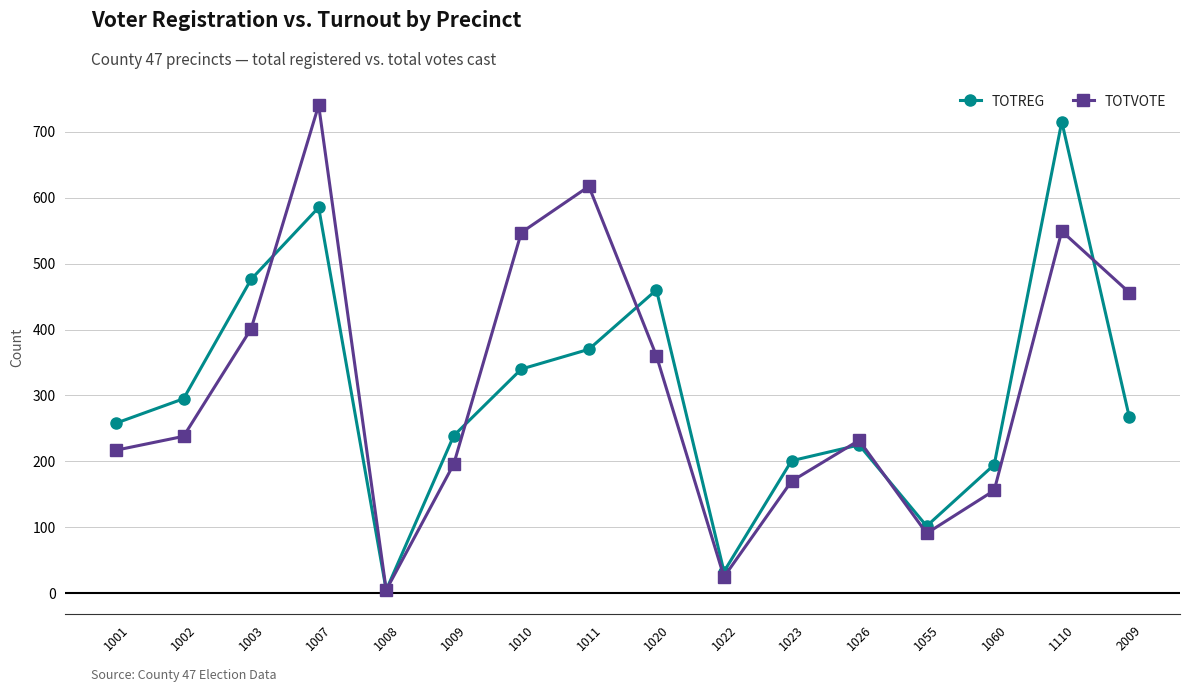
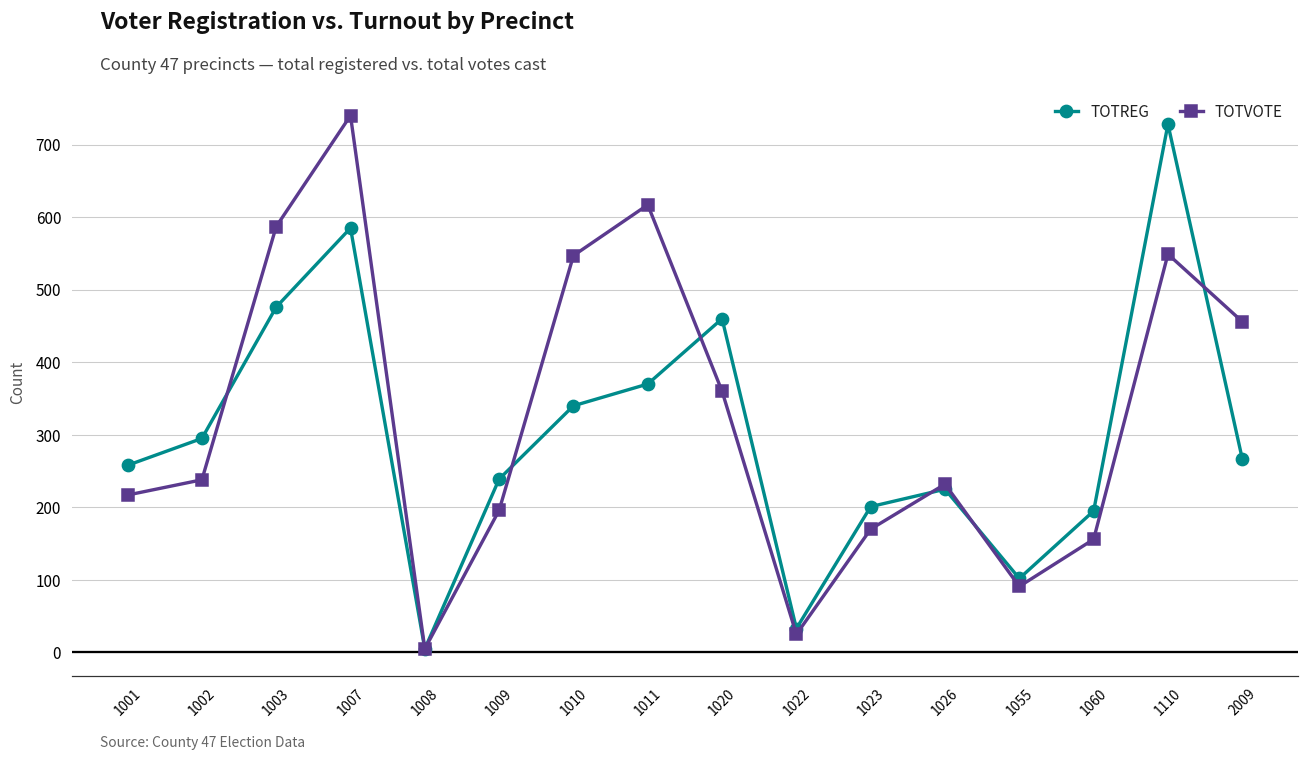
  {
    "TOTREG": {
      "1001": 260,
      "1002": 300,
      "1003": 480,
      "1007": 590,
      "1009": 240,
      "1010": 340,
      "1011": 370,
      "1020": 460,
      "1022": 30,
      "1023": 200,
      "1026": 230,
      "1055": 100,
      "1060": 200,
-     "1110": 720,
+     "1110": 730,
      "2009": 270
    },
    "TOTVOTE": {
      "1001": 220,
      "1002": 240,
-     "1003": 400,
+     "1003": 590,
      "1007": 740,
      "1009": 200,
      "1010": 550,
      "1011": 620,
      "1020": 360,
      "1022": 30,
      "1023": 170,
      "1026": 230,
      "1055": 90,
      "1060": 160,
      "1110": 550,
      "2009": 460
    }
  }
